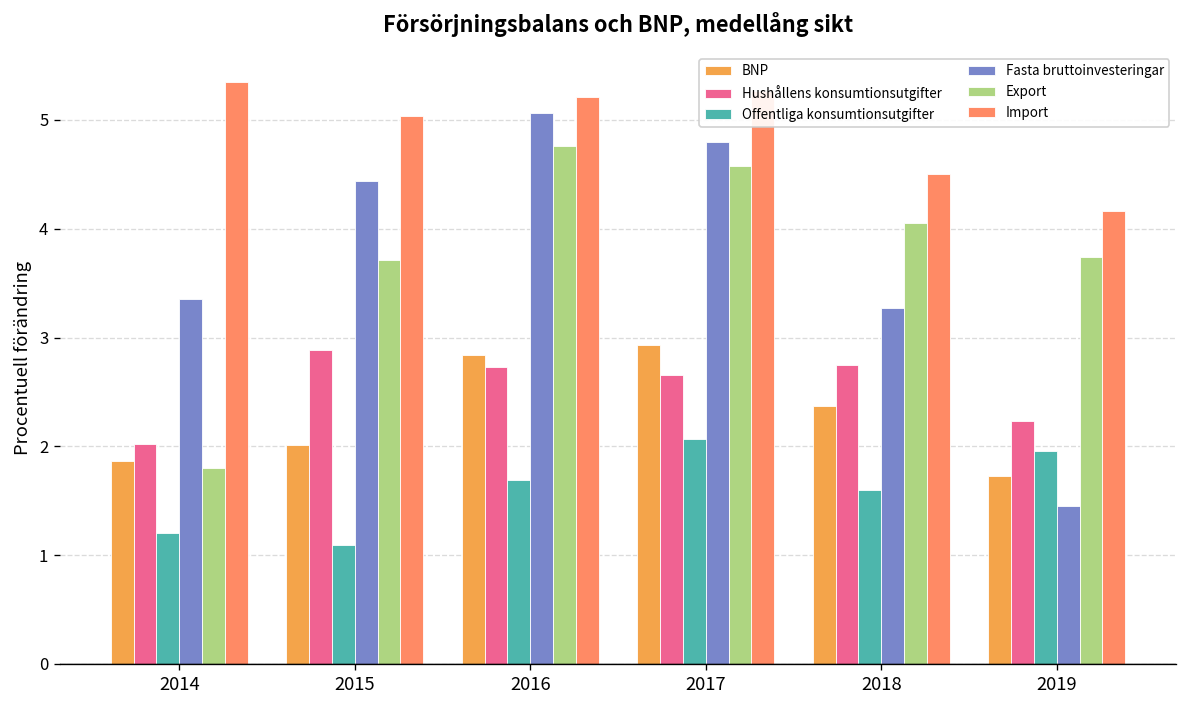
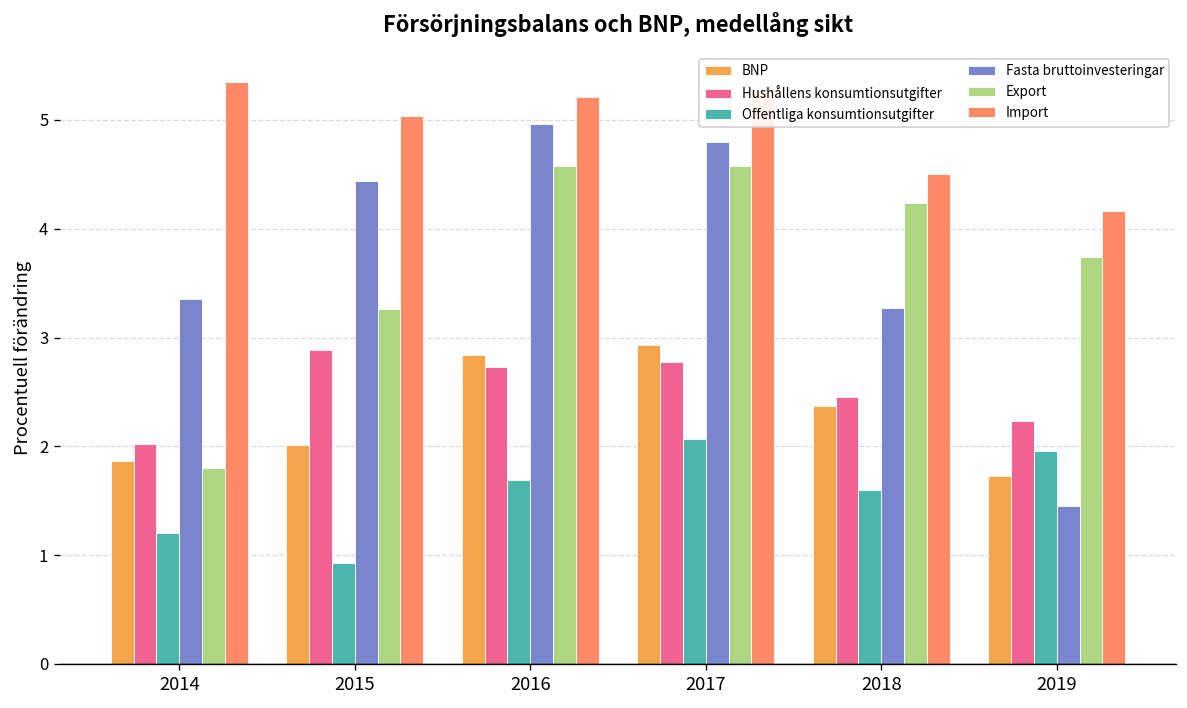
  {
    "Hushållens konsumtionsutgifter": {
      "2014": 2.0,
      "2015": 2.9,
      "2016": 2.7,
-     "2017": 2.7,
-     "2018": 2.7,
+     "2017": 2.8,
+     "2018": 2.5,
      "2019": 2.2
    },
    "Offentliga konsumtionsutgifter": {
      "2014": 1.2,
-     "2015": 1.1,
+     "2015": 0.9,
      "2016": 1.7,
      "2017": 2.1,
      "2018": 1.6,
      "2019": 2.0
    },
    "Fasta bruttoinvesteringar": {
      "2014": 3.4,
      "2015": 4.4,
-     "2016": 5.1,
+     "2016": 5.0,
      "2017": 4.8,
      "2018": 3.3,
      "2019": 1.5
    },
    "Export": {
      "2014": 1.8,
-     "2015": 3.7,
-     "2016": 4.8,
+     "2015": 3.3,
+     "2016": 4.6,
      "2017": 4.6,
-     "2018": 4.1,
+     "2018": 4.2,
      "2019": 3.7
    }
  }
